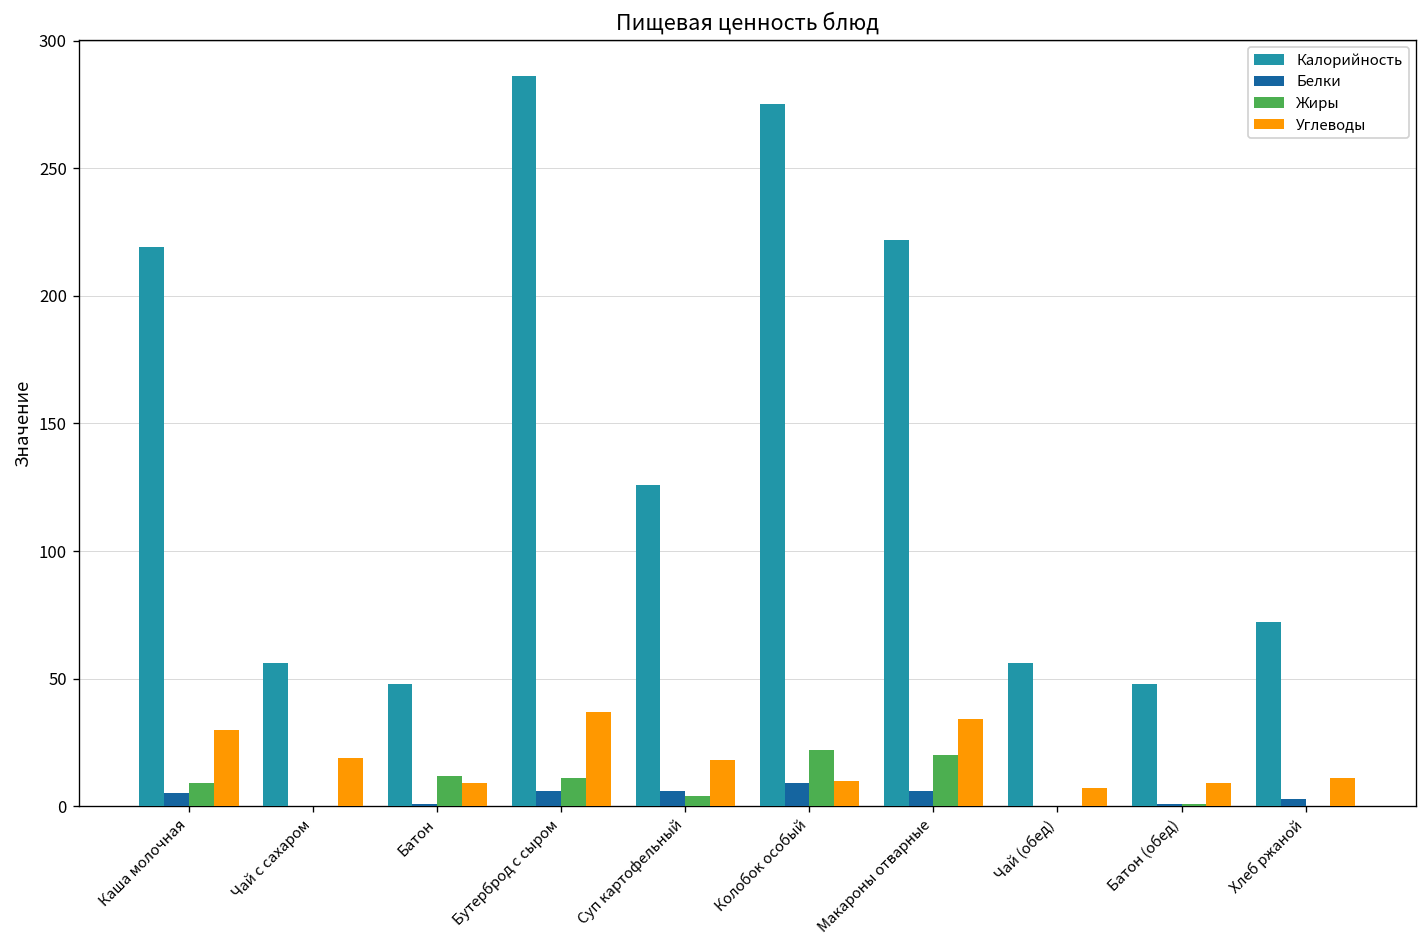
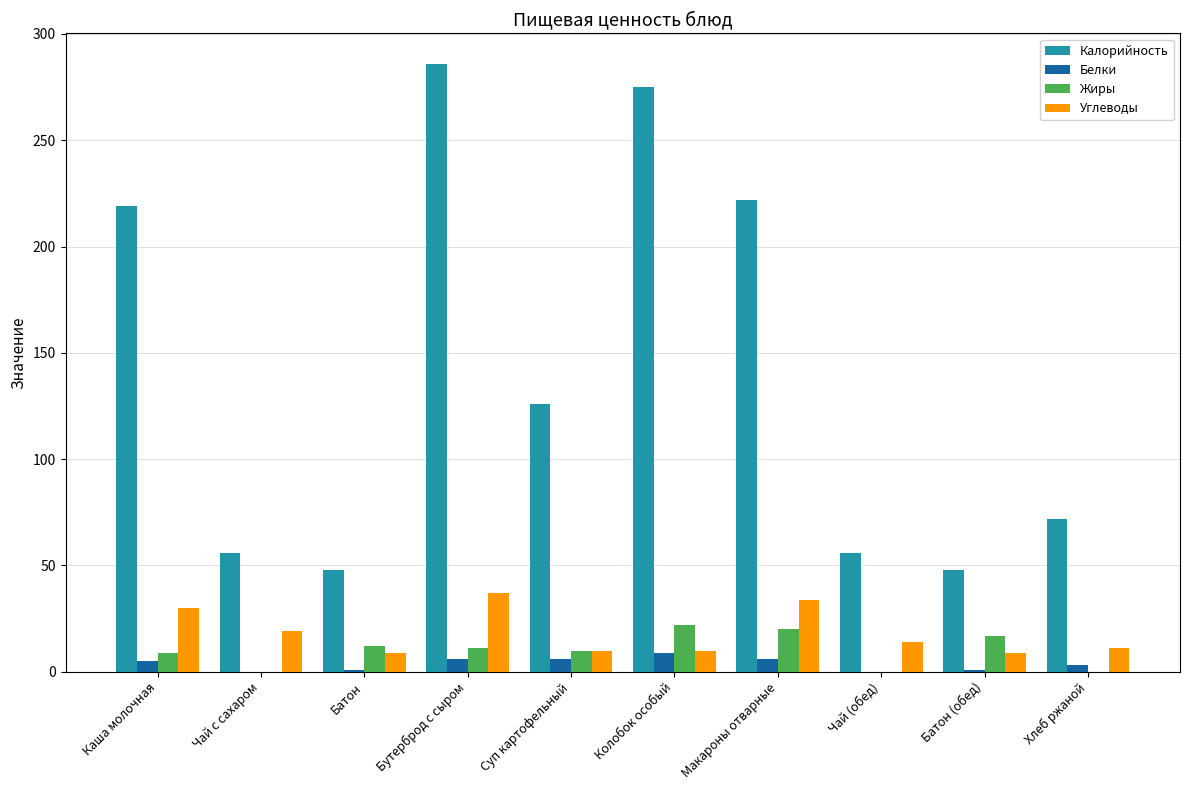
  {
    "Жиры": {
      "Каша молочная": 9,
      "Чай с сахаром": 0,
      "Батон": 12,
      "Бутерброд с сыром": 11,
-     "Суп картофельный": 4,
+     "Суп картофельный": 10,
      "Колобок особый": 22,
      "Макароны отварные": 20,
      "Чай (обед)": 0,
-     "Батон (обед)": 1,
+     "Батон (обед)": 17,
      "Хлеб ржаной": 0
    },
    "Углеводы": {
      "Каша молочная": 30,
      "Чай с сахаром": 19,
      "Батон": 9,
      "Бутерброд с сыром": 37,
-     "Суп картофельный": 18,
+     "Суп картофельный": 10,
      "Колобок особый": 10,
      "Макароны отварные": 34,
-     "Чай (обед)": 7,
+     "Чай (обед)": 14,
      "Батон (обед)": 9,
      "Хлеб ржаной": 11
    }
  }
